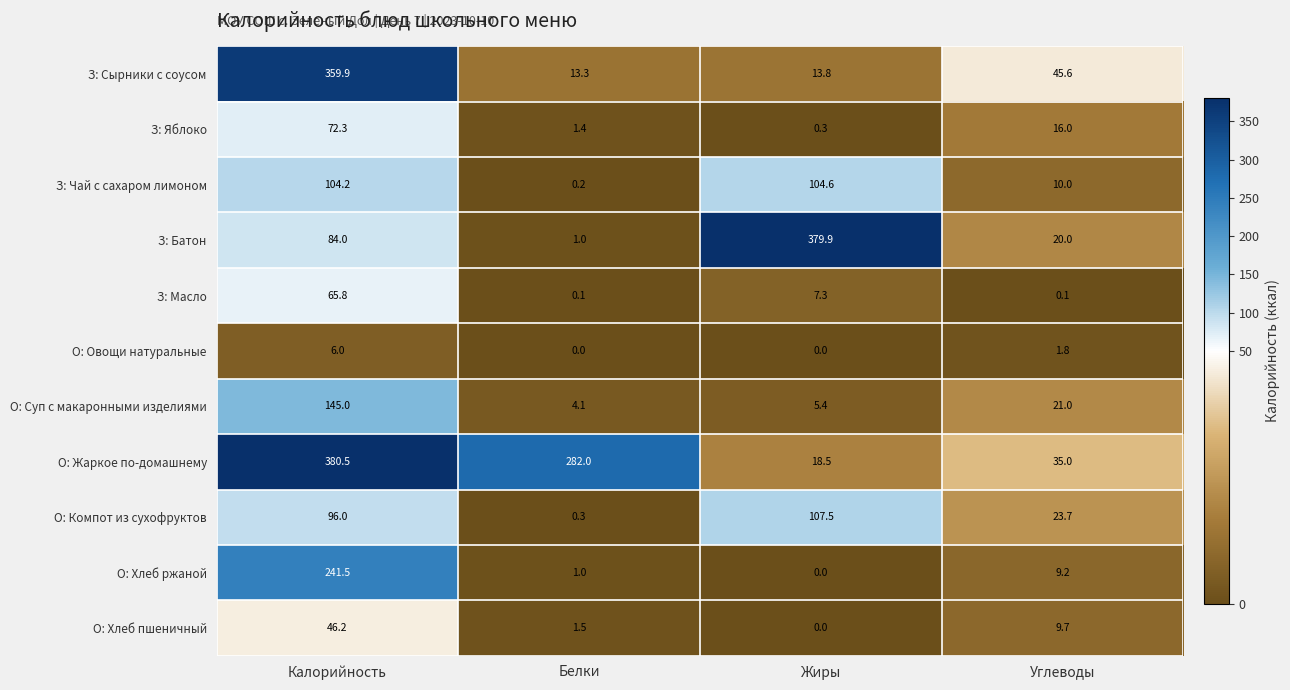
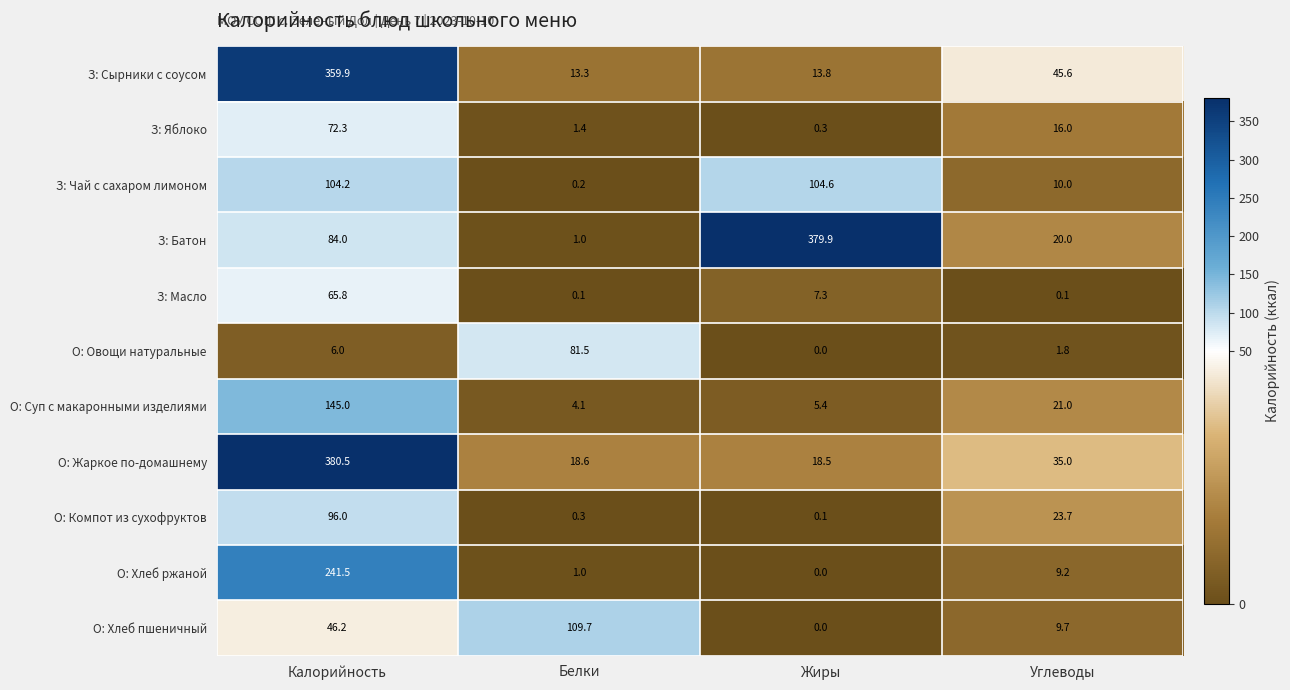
  {
    "З: Сырники с соусом": {
      "Калорийность": 359.9,
      "Белки": 13.3,
      "Жиры": 13.8,
      "Углеводы": 45.6
    },
    "З: Яблоко": {
      "Калорийность": 72.3,
      "Белки": 1.4,
      "Жиры": 0.3,
      "Углеводы": 16.0
    },
    "З: Чай с сахаром лимоном": {
      "Калорийность": 104.2,
      "Белки": 0.2,
      "Жиры": 104.6,
      "Углеводы": 10.0
    },
    "З: Батон": {
      "Калорийность": 84.0,
      "Белки": 1.0,
      "Жиры": 379.9,
      "Углеводы": 20.0
    },
    "З: Масло": {
      "Калорийность": 65.8,
      "Белки": 0.1,
      "Жиры": 7.3,
      "Углеводы": 0.1
    },
    "О: Овощи натуральные": {
      "Калорийность": 6.0,
-     "Белки": 0.0,
+     "Белки": 81.5,
      "Жиры": 0.0,
      "Углеводы": 1.8
    },
    "О: Суп с макаронными изделиями": {
      "Калорийность": 145.0,
      "Белки": 4.1,
      "Жиры": 5.4,
      "Углеводы": 21.0
    },
    "О: Жаркое по-домашнему": {
      "Калорийность": 380.5,
-     "Белки": 282.0,
+     "Белки": 18.6,
      "Жиры": 18.5,
      "Углеводы": 35.0
    },
    "О: Компот из сухофруктов": {
      "Калорийность": 96.0,
      "Белки": 0.3,
-     "Жиры": 107.5,
+     "Жиры": 0.1,
      "Углеводы": 23.7
    },
    "О: Хлеб ржаной": {
      "Калорийность": 241.5,
      "Белки": 1.0,
      "Жиры": 0.0,
      "Углеводы": 9.2
    },
    "О: Хлеб пшеничный": {
      "Калорийность": 46.2,
-     "Белки": 1.5,
+     "Белки": 109.7,
      "Жиры": 0.0,
      "Углеводы": 9.7
    }
  }
